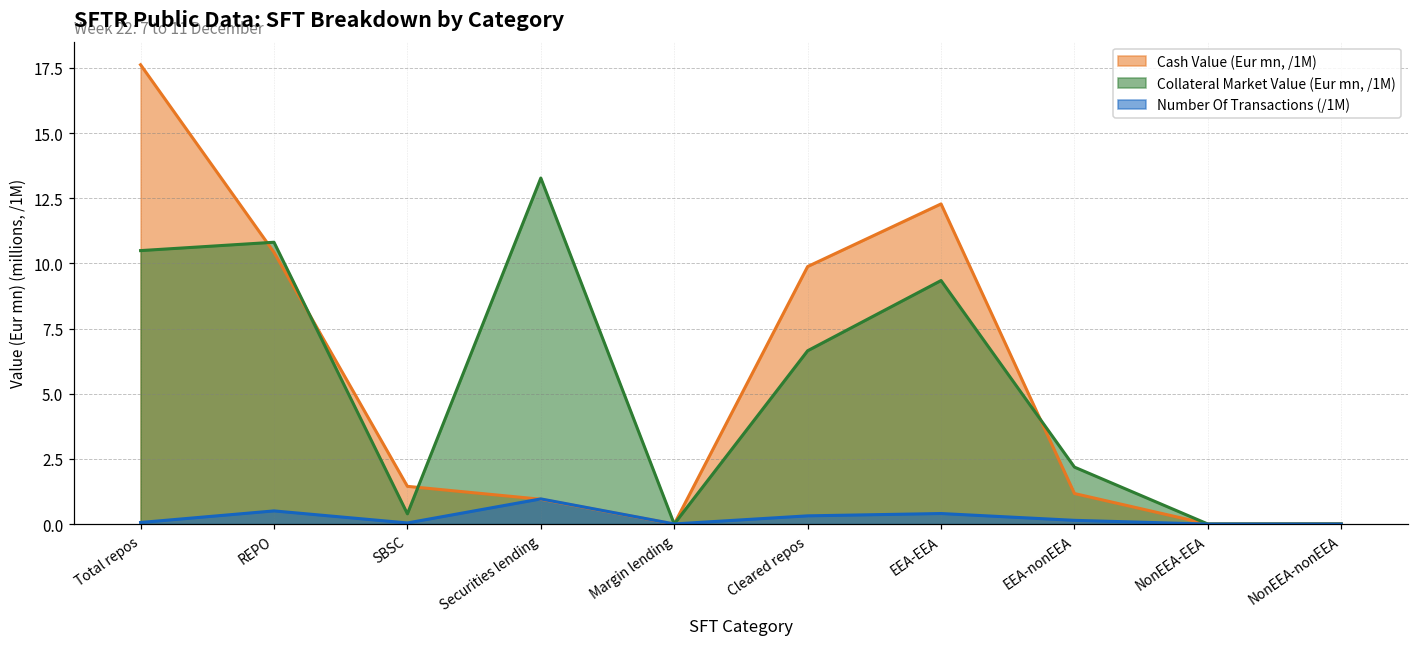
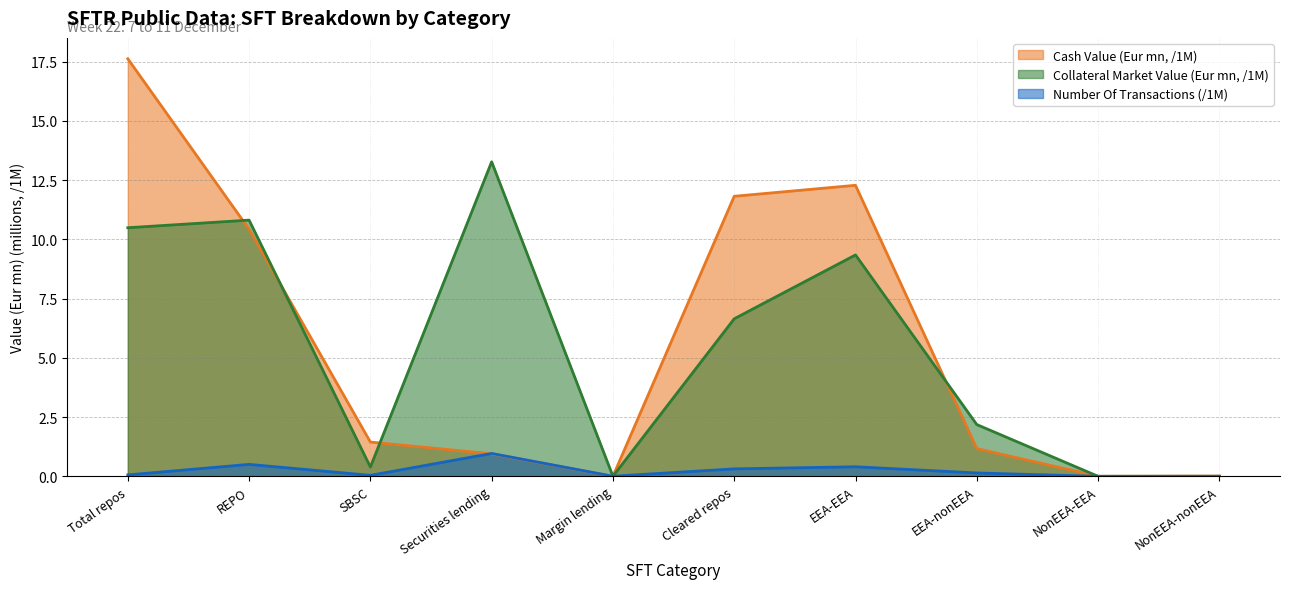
  {
    "Cash Value (Eur mn, /1M)": {
      "Total repos": 17.6,
      "REPO": 10.4,
      "SBSC": 1.4,
-     "Cleared repos": 9.9,
+     "Cleared repos": 11.8,
      "EEA-EEA": 12.3,
      "EEA-nonEEA": 1.2
    },
    "Collateral Market Value (Eur mn, /1M)": {
      "Total repos": 10.5,
      "REPO": 10.8,
      "SBSC": 0.4,
      "Securities lending": 13.3,
      "Cleared repos": 6.7,
      "EEA-EEA": 9.3,
      "EEA-nonEEA": 2.2
    },
    "Number Of Transactions (/1M)": {
      "Total repos": 0.1,
      "REPO": 0.5,
      "SBSC": 0.0,
      "Cleared repos": 0.3,
      "EEA-EEA": 0.4,
      "EEA-nonEEA": 0.1
    }
  }
